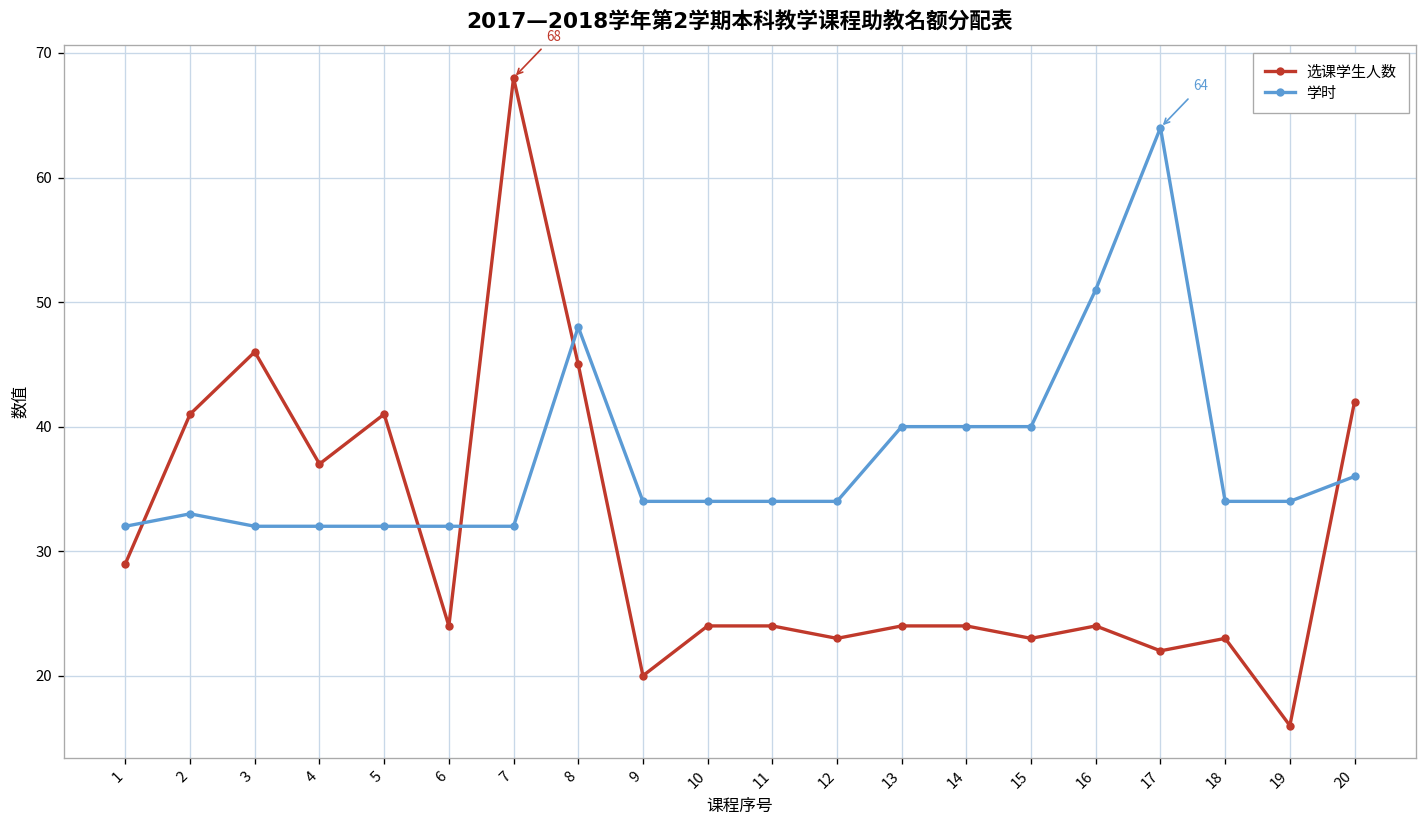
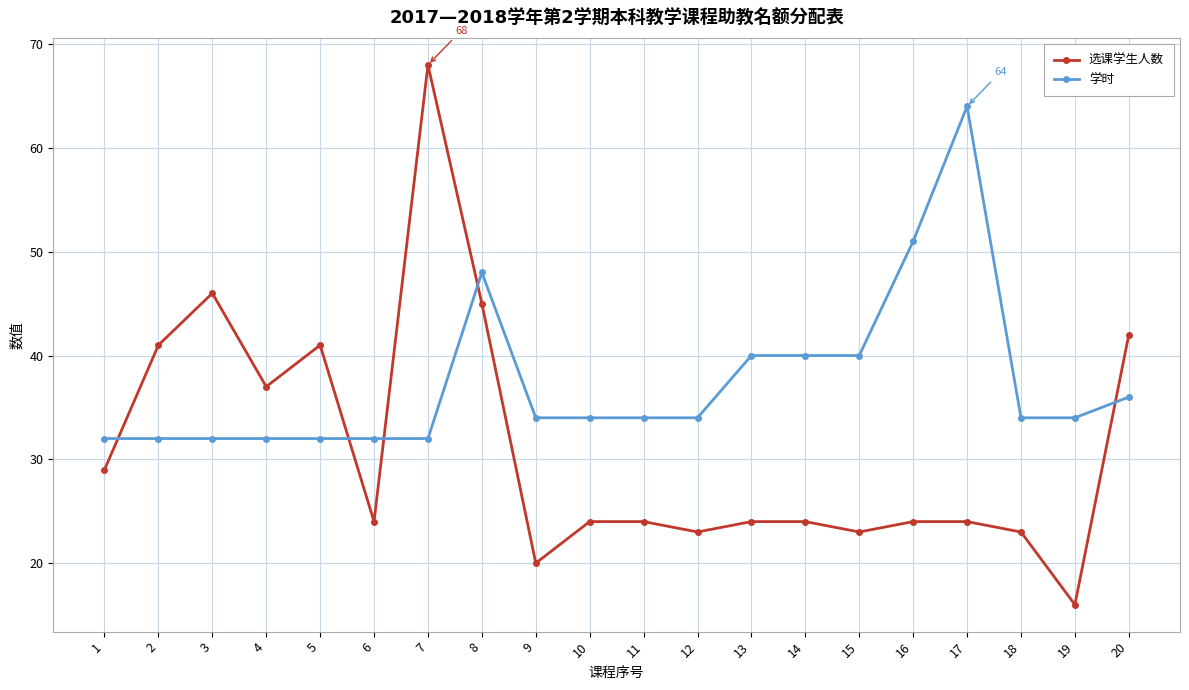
  {
    "选课学生人数": {
      "1": 29,
      "2": 41,
      "3": 46,
      "4": 37,
      "5": 41,
      "6": 24,
      "8": 45,
      "9": 20,
      "10": 24,
      "11": 24,
      "12": 23,
      "13": 24,
      "14": 24,
      "15": 23,
      "16": 24,
-     "17": 22,
+     "17": 24,
      "18": 23,
      "19": 16,
      "20": 42
    },
    "学时": {
      "1": 32,
-     "2": 33,
+     "2": 32,
      "3": 32,
      "4": 32,
      "5": 32,
      "6": 32,
      "7": 32,
      "8": 48,
      "9": 34,
      "10": 34,
      "11": 34,
      "12": 34,
      "13": 40,
      "14": 40,
      "15": 40,
      "16": 51,
      "18": 34,
      "19": 34,
      "20": 36
    }
  }
